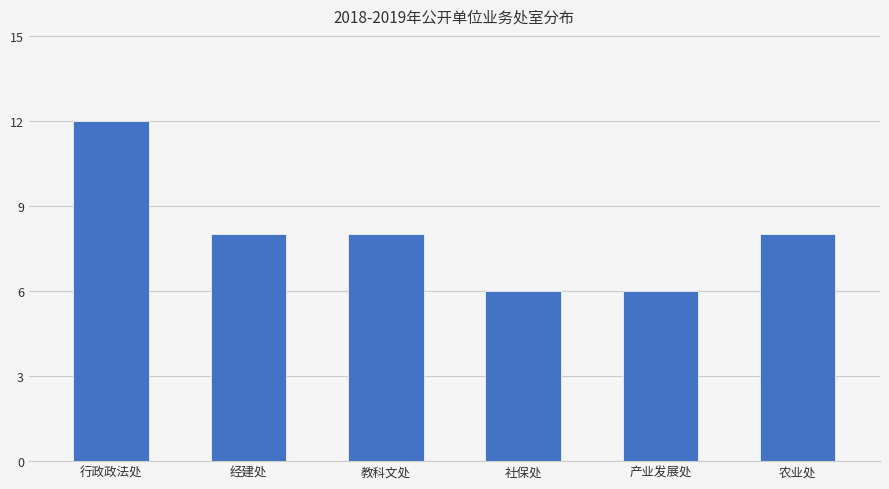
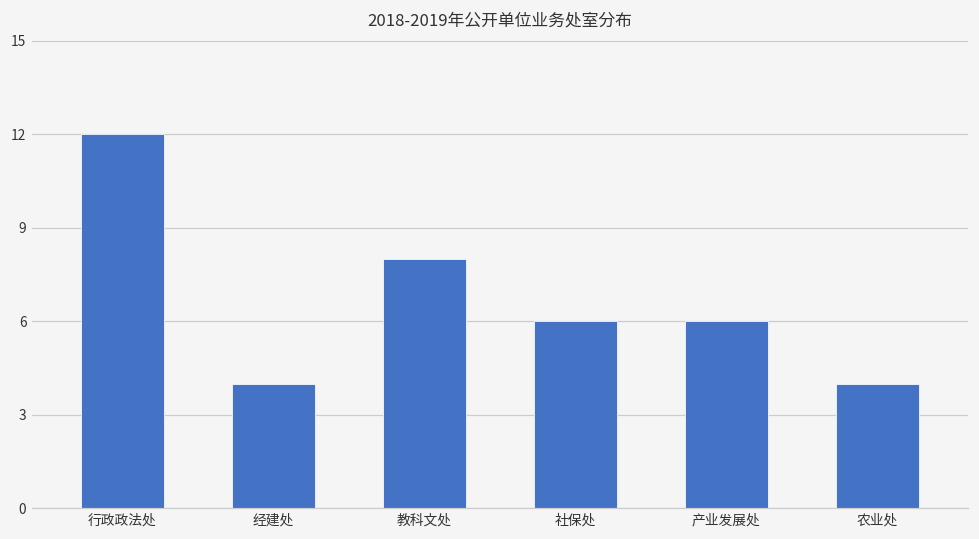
  {
    "行政政法处": 12,
-   "经建处": 8,
+   "经建处": 4,
    "教科文处": 8,
    "社保处": 6,
    "产业发展处": 6,
-   "农业处": 8
+   "农业处": 4
  }
